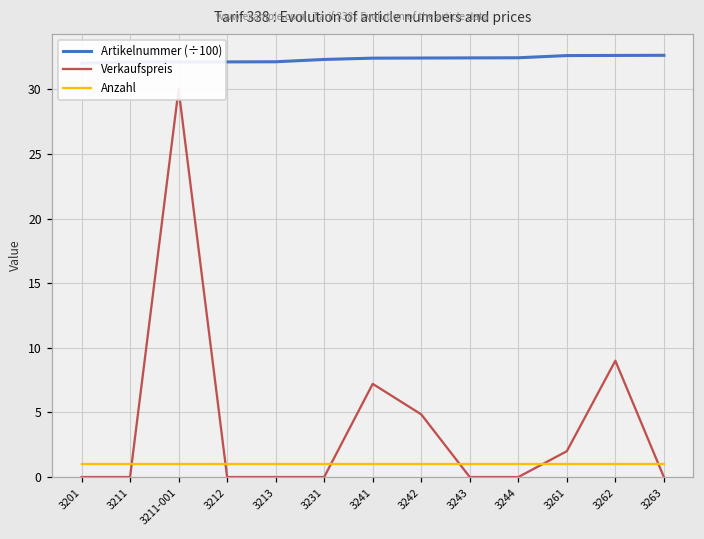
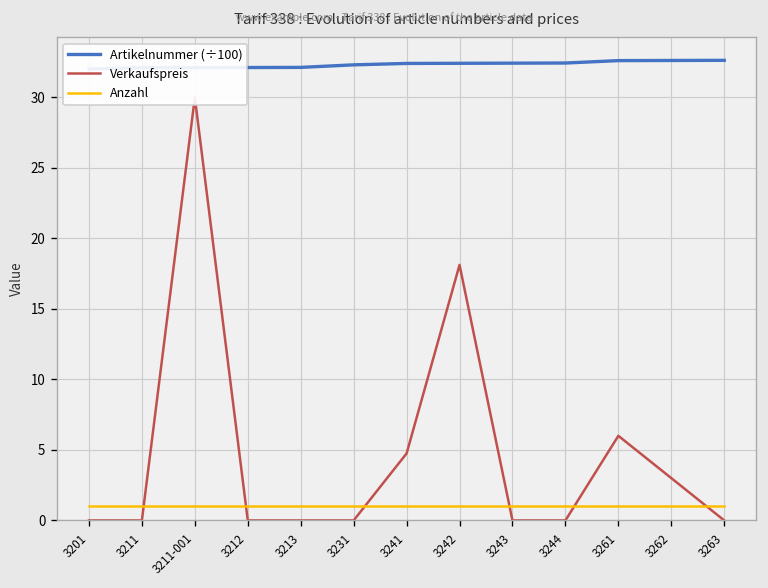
  {
    "Artikelnummer (÷100)": {
      "3212": 32.1,
      "3213": 32.1,
      "3231": 32.3,
      "3241": 32.4,
      "3242": 32.4,
      "3243": 32.4,
      "3244": 32.4,
      "3261": 32.6,
      "3262": 32.6,
      "3263": 32.6
    },
    "Verkaufspreis": {
      "3201": 0.0,
      "3211": 0.0,
      "3212": 0.0,
      "3213": 0.0,
      "3231": 0.0,
-     "3241": 7.2,
-     "3242": 4.9,
+     "3241": 4.8,
+     "3242": 18.1,
      "3243": 0.0,
      "3244": 0.0,
-     "3261": 2,
-     "3262": 9,
+     "3261": 6,
+     "3262": 3,
      "3263": 0.0
    },
    "Anzahl": {
      "3201": 1.0,
      "3211": 1.0,
      "3211-001": 1.0,
      "3212": 1.0,
      "3213": 1.0,
      "3231": 1.0,
      "3241": 1.0,
      "3242": 1.0,
      "3243": 1.0,
      "3244": 1.0,
      "3261": 1.0,
      "3262": 1.0,
      "3263": 1.0
    }
  }
